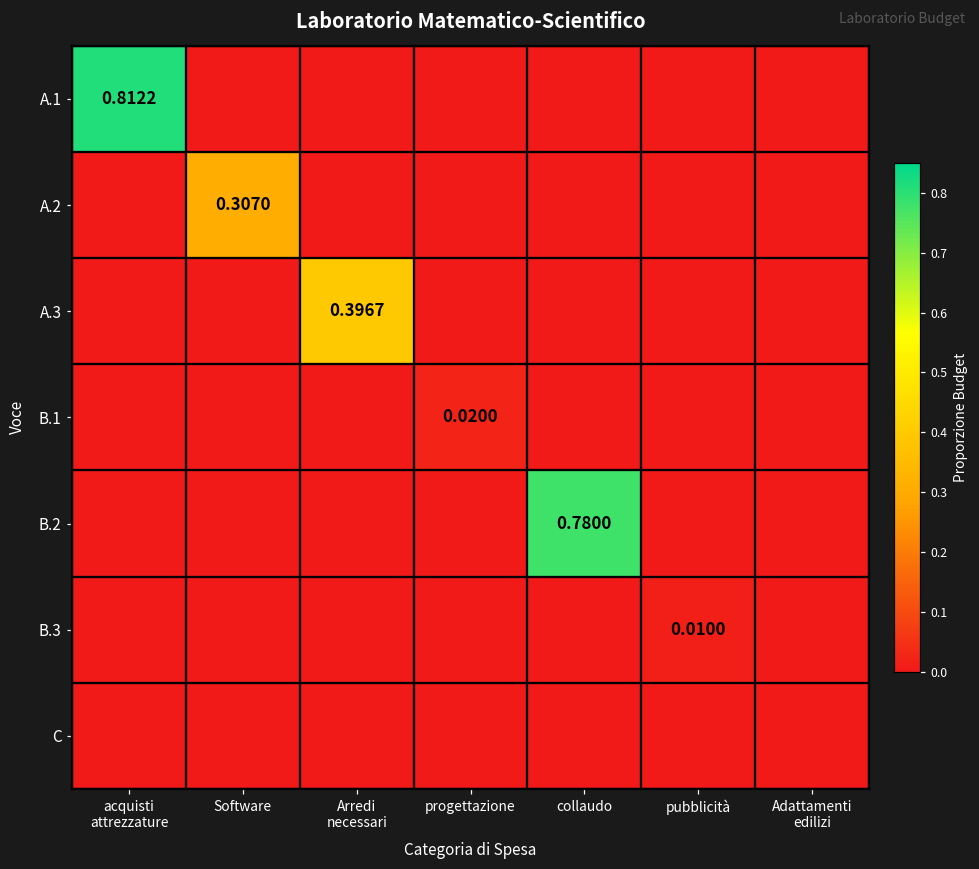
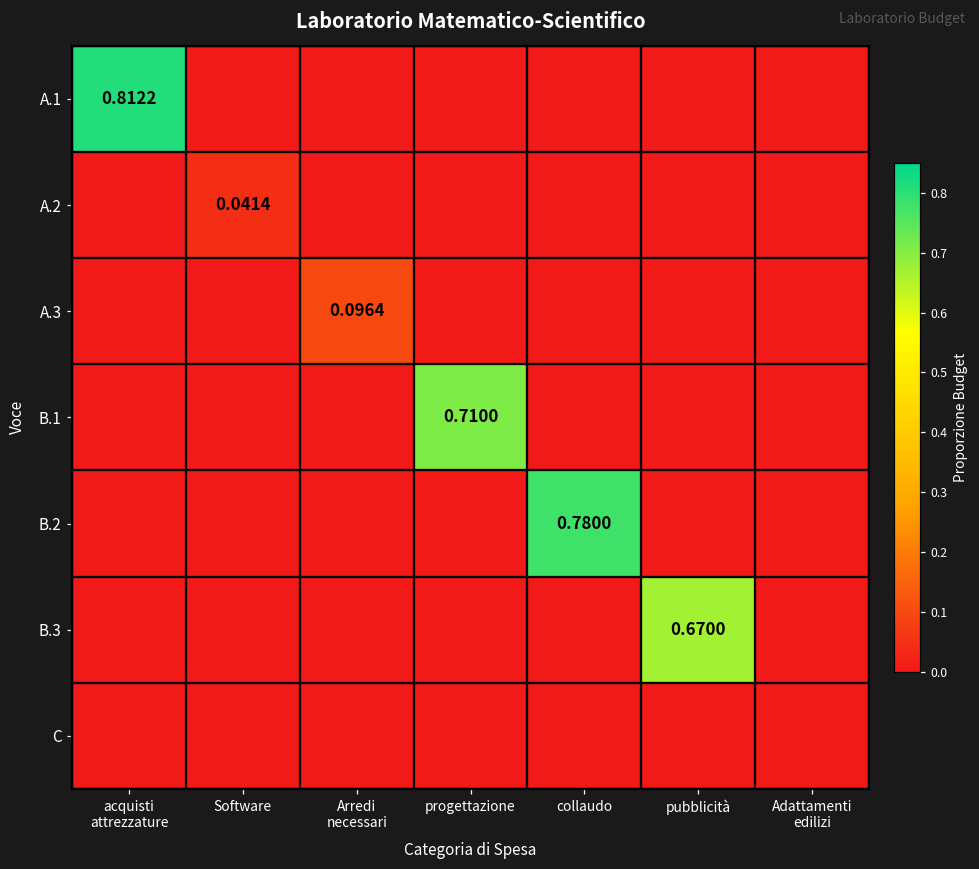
  {
    "A.1": {
      "acquisti attrezzature": 0.8122
    },
    "A.2": {
-     "Software": 0.3070
+     "Software": 0.0414
    },
    "A.3": {
-     "Arredi necessari": 0.3967
+     "Arredi necessari": 0.0964
    },
    "B.1": {
-     "progettazione": 0.0200
+     "progettazione": 0.7100
    },
    "B.2": {
      "collaudo": 0.7800
    },
    "B.3": {
-     "pubblicità": 0.0100
+     "pubblicità": 0.6700
    }
  }
